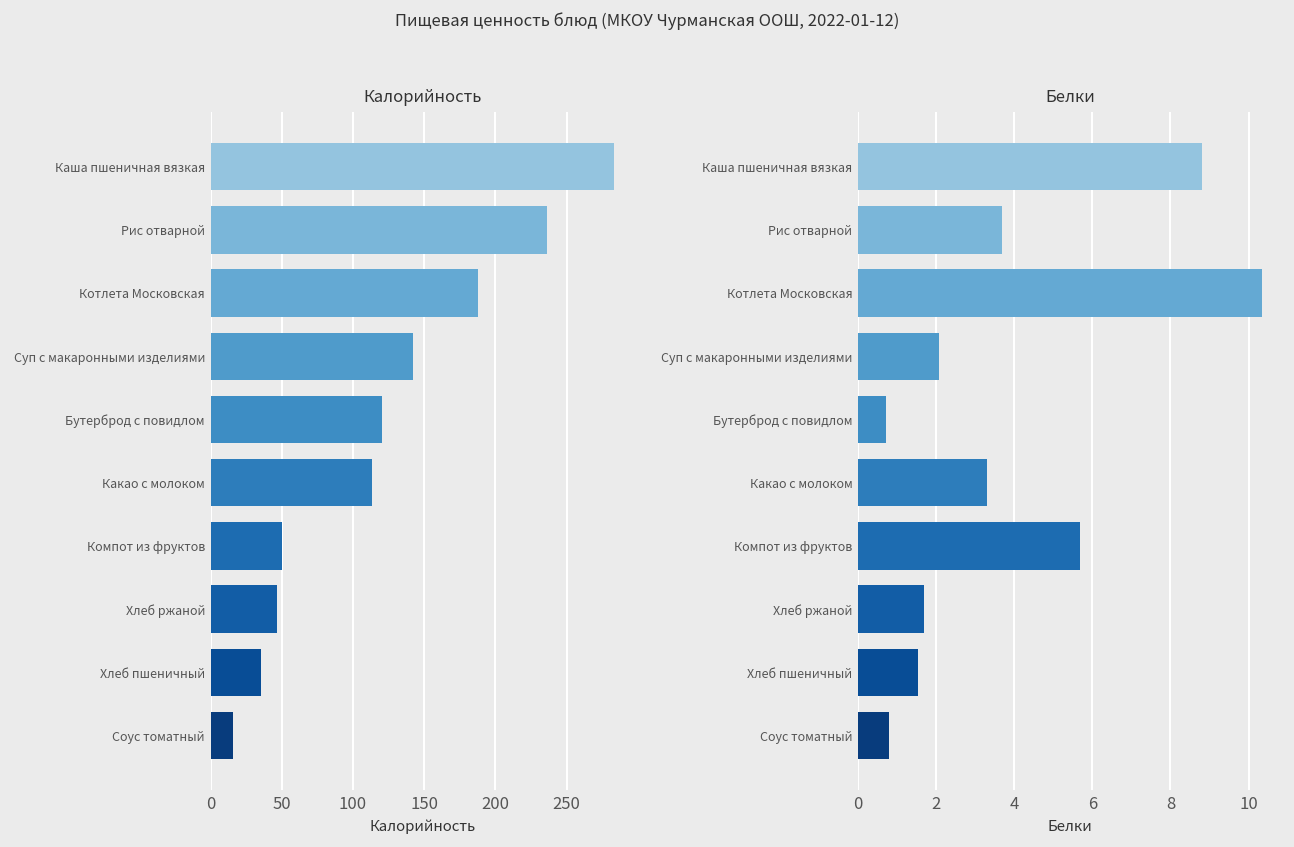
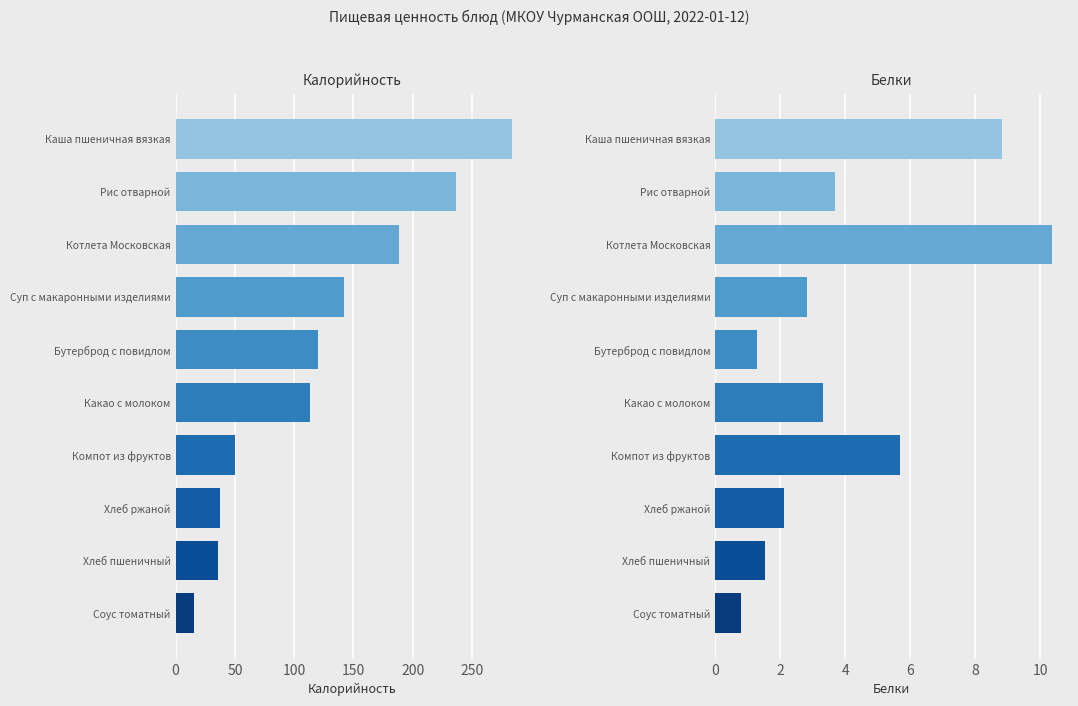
  {
    "Калорийность": {
      "Каша пшеничная вязкая": 284,
      "Рис отварной": 236,
      "Котлета Московская": 188,
      "Суп с макаронными изделиями": 142,
      "Бутерброд с повидлом": 120,
      "Какао с молоком": 113,
      "Компот из фруктов": 50,
-     "Хлеб ржаной": 47,
+     "Хлеб ржаной": 38,
      "Хлеб пшеничный": 35,
      "Соус томатный": 16
    },
    "Белки": {
      "Каша пшеничная вязкая": 8.8,
      "Рис отварной": 3.7,
      "Котлета Московская": 10.3,
-     "Суп с макаронными изделиями": 2.1,
-     "Бутерброд с повидлом": 0.7,
+     "Суп с макаронными изделиями": 2.8,
+     "Бутерброд с повидлом": 1.3,
      "Какао с молоком": 3.3,
      "Компот из фруктов": 5.7,
-     "Хлеб ржаной": 1.7,
+     "Хлеб ржаной": 2.1,
      "Хлеб пшеничный": 1.5,
      "Соус томатный": 0.8
    }
  }
